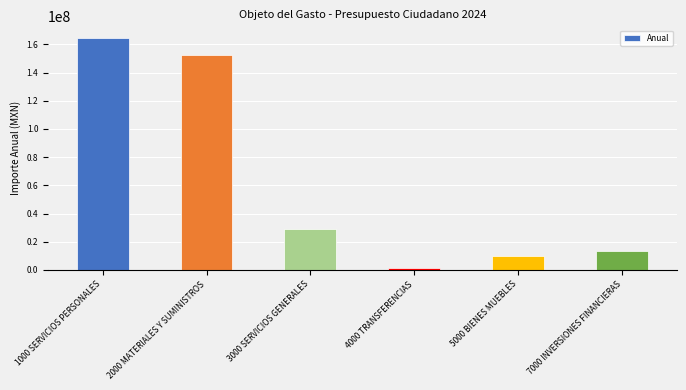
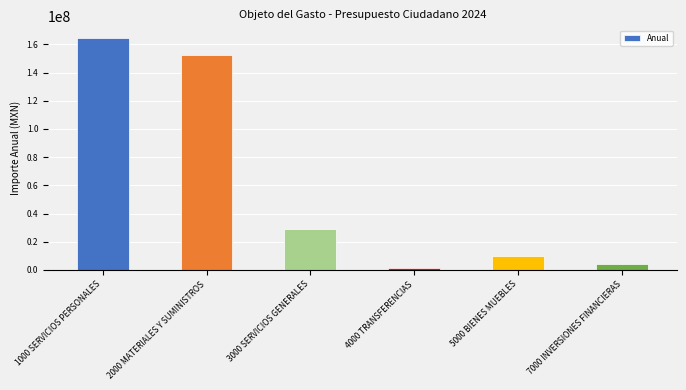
  {
    "1000 SERVICIOS PERSONALES": 165000000,
    "2000 MATERIALES Y SUMINISTROS": 153000000,
    "3000 SERVICIOS GENERALES": 29000000,
    "5000 BIENES MUEBLES": 10000000,
-   "7000 INVERSIONES FINANCIERAS": 13000000
+   "7000 INVERSIONES FINANCIERAS": 4000000
  }
